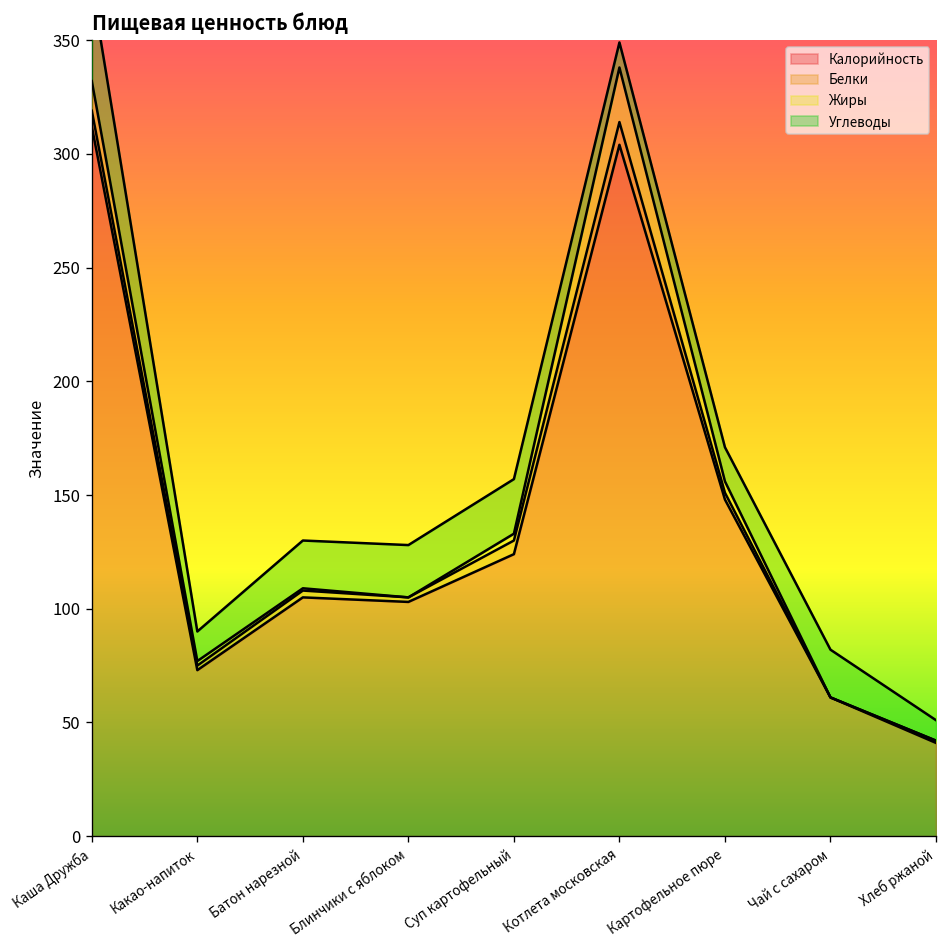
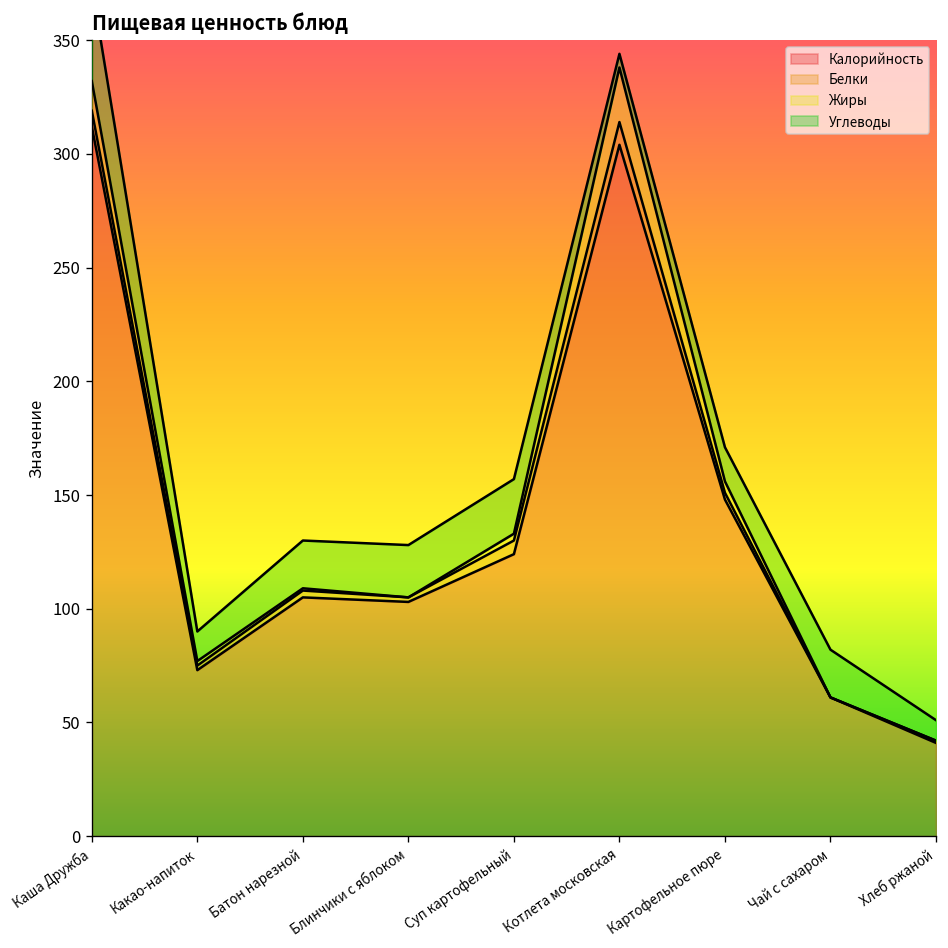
  {
    "Углеводы": {
      "Какао-напиток": 13,
      "Батон нарезной": 21,
      "Блинчики с яблоком": 23,
      "Суп картофельный": 24,
-     "Котлета московская": 11,
+     "Котлета московская": 6,
      "Картофельное пюре": 15,
      "Чай с сахаром": 21,
      "Хлеб ржаной": 9
    }
  }
